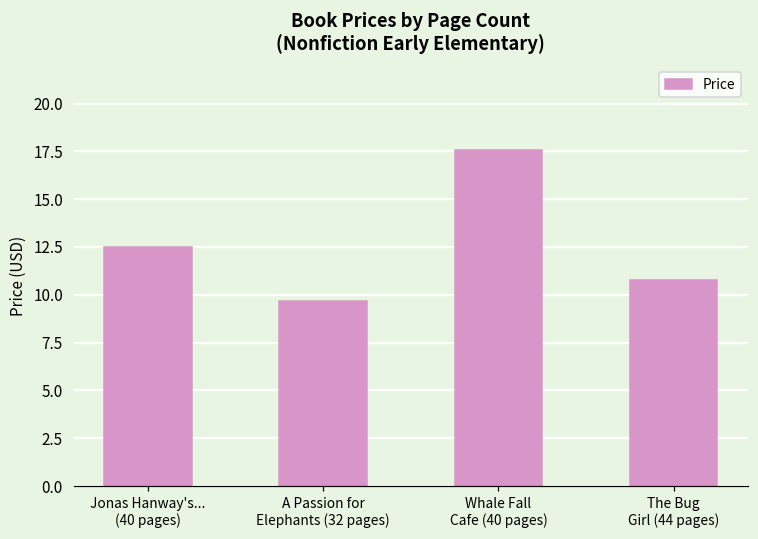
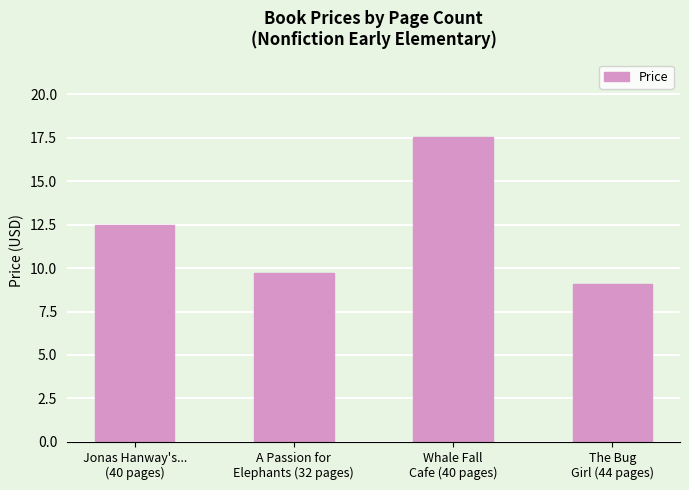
  {
    "Jonas Hanway's... (40 pages)": 12.5,
    "A Passion for Elephants (32 pages)": 9.7,
    "Whale Fall Cafe (40 pages)": 17.6,
-   "The Bug Girl (44 pages)": 10.8
+   "The Bug Girl (44 pages)": 9.1
  }
